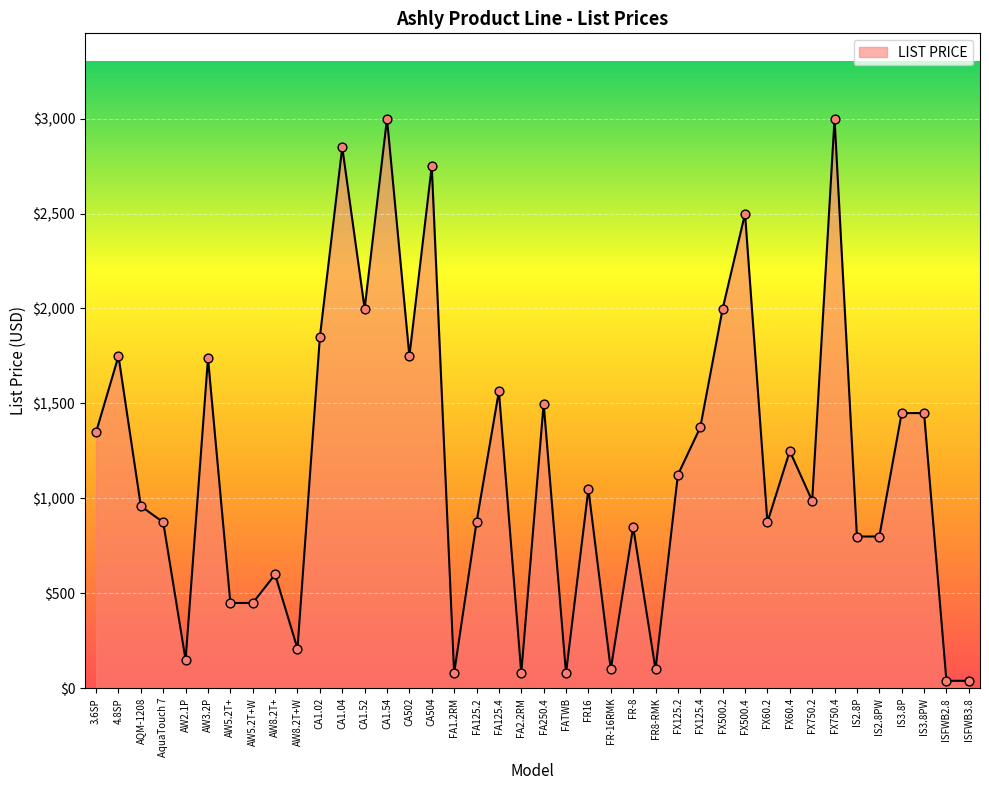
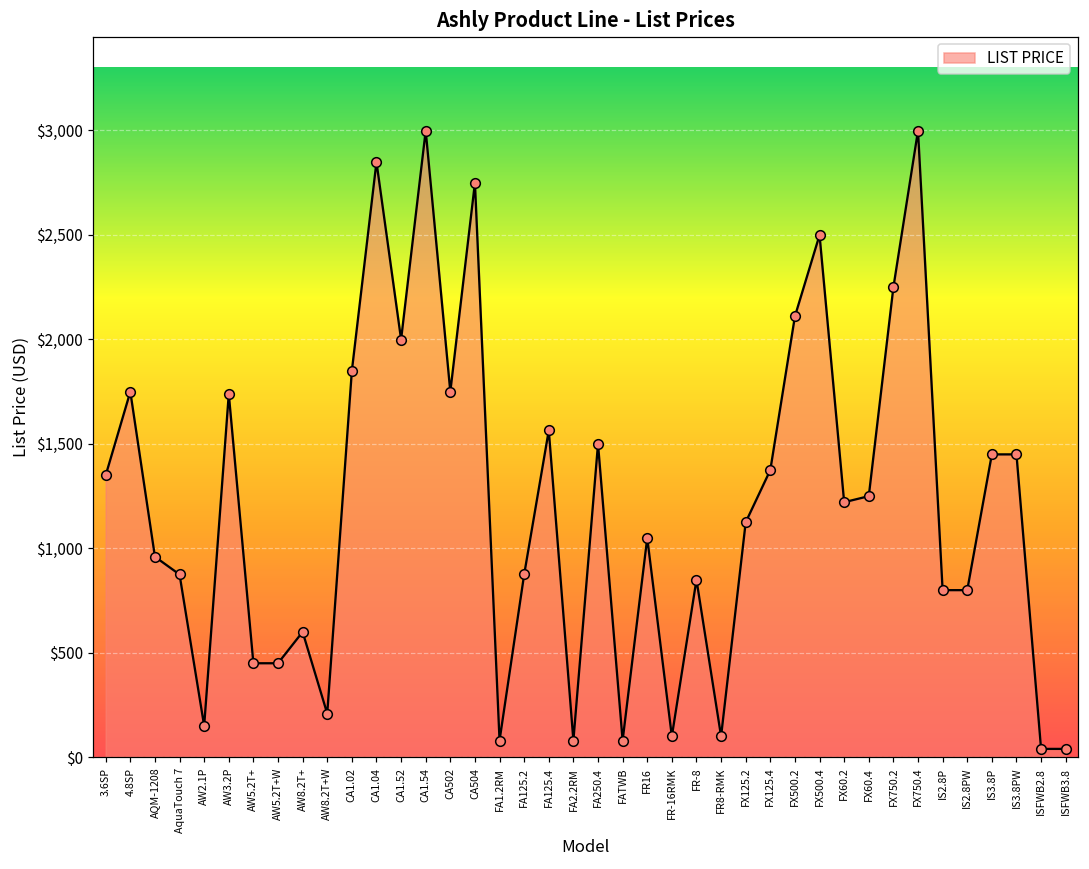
  {
    "3.6SP": "$1,350",
    "4.8SP": "$1,750",
    "AQM-1208": "$960",
    "AquaTouch 7": "$870",
    "AW2.1P": "$150",
    "AW3.2P": "$1,740",
    "AW5.2T+": "$450",
    "AW5.2T+W": "$450",
    "AW8.2T+": "$600",
    "AW8.2T+W": "$210",
    "CA1.02": "$1,850",
    "CA1.04": "$2,850",
    "CA1.52": "$2,000",
    "CA1.54": "$3,000",
    "CA502": "$1,750",
    "CA504": "$2,750",
    "FA1.2RM": "$80",
    "FA125.2": "$870",
    "FA125.4": "$1,560",
    "FA2.2RM": "$80",
    "FA250.4": "$1,500",
    "FATWB": "$80",
    "FR16": "$1,050",
    "FR-16RMK": "$100",
    "FR-8": "$850",
    "FR8-RMK": "$100",
    "FX125.2": "$1,120",
    "FX125.4": "$1,370",
-   "FX500.2": "$2,000",
+   "FX500.2": "$2,110",
    "FX500.4": "$2,500",
-   "FX60.2": "$870",
+   "FX60.2": "$1,220",
    "FX60.4": "$1,250",
-   "FX750.2": "$990",
+   "FX750.2": "$2,250",
    "FX750.4": "$3,000",
    "IS2.8P": "$800",
    "IS2.8PW": "$800",
    "IS3.8P": "$1,450",
    "IS3.8PW": "$1,450",
    "ISFWB2.8": "$40",
    "ISFWB3.8": "$40"
  }
